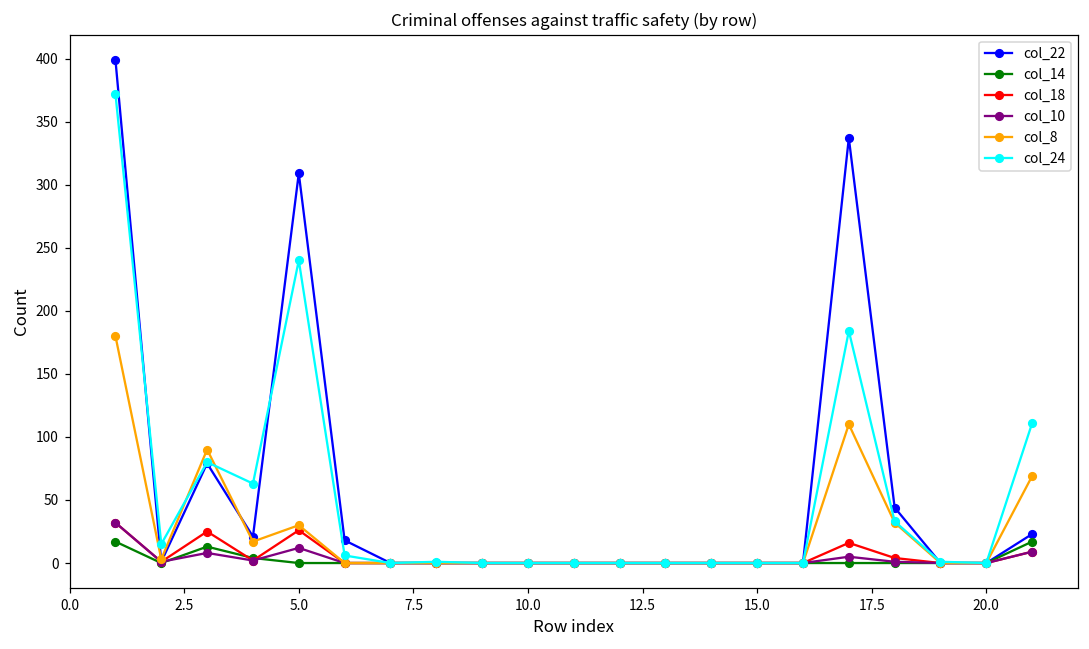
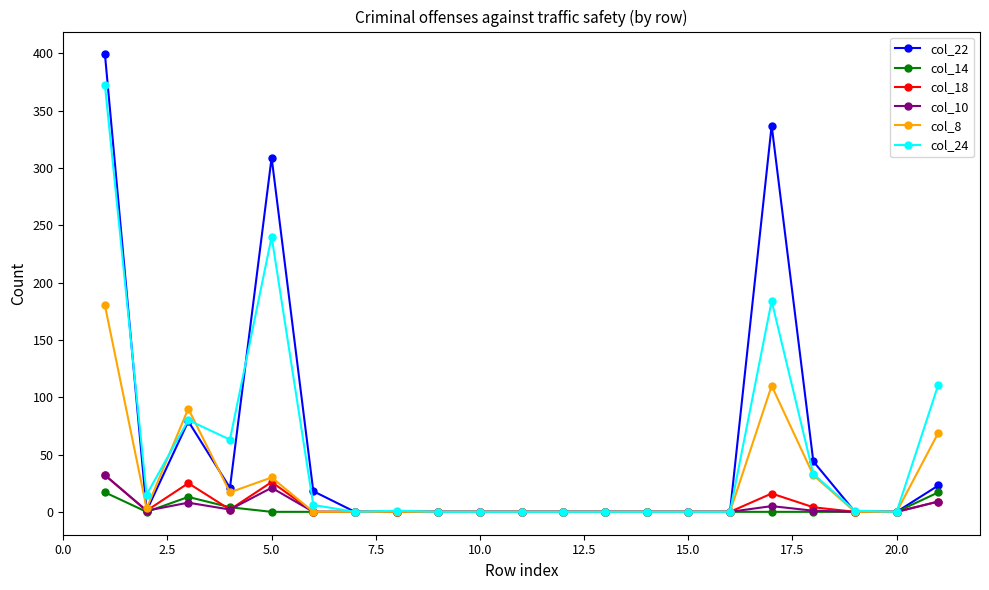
  {
    "col_22": {
      "5.0": 309
    },
    "col_14": {
      "5.0": 0
    },
    "col_18": {
      "5.0": 26
    },
    "col_10": {
-     "5.0": 12
+     "5.0": 21
    },
    "col_8": {
      "5.0": 30
    },
    "col_24": {
      "5.0": 240
    }
  }
